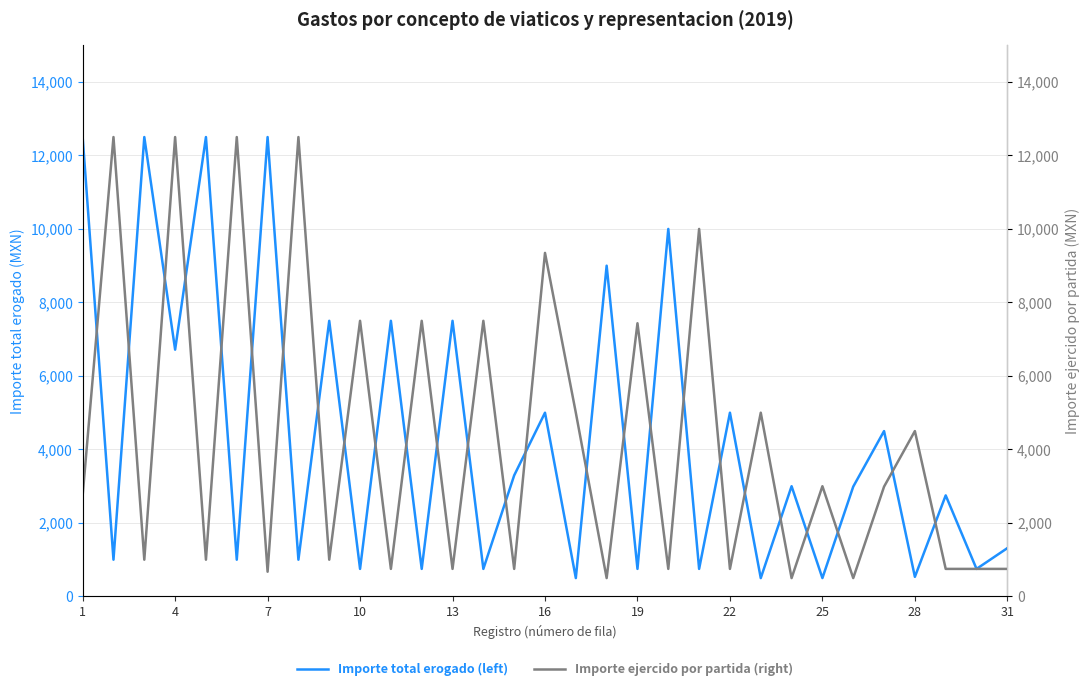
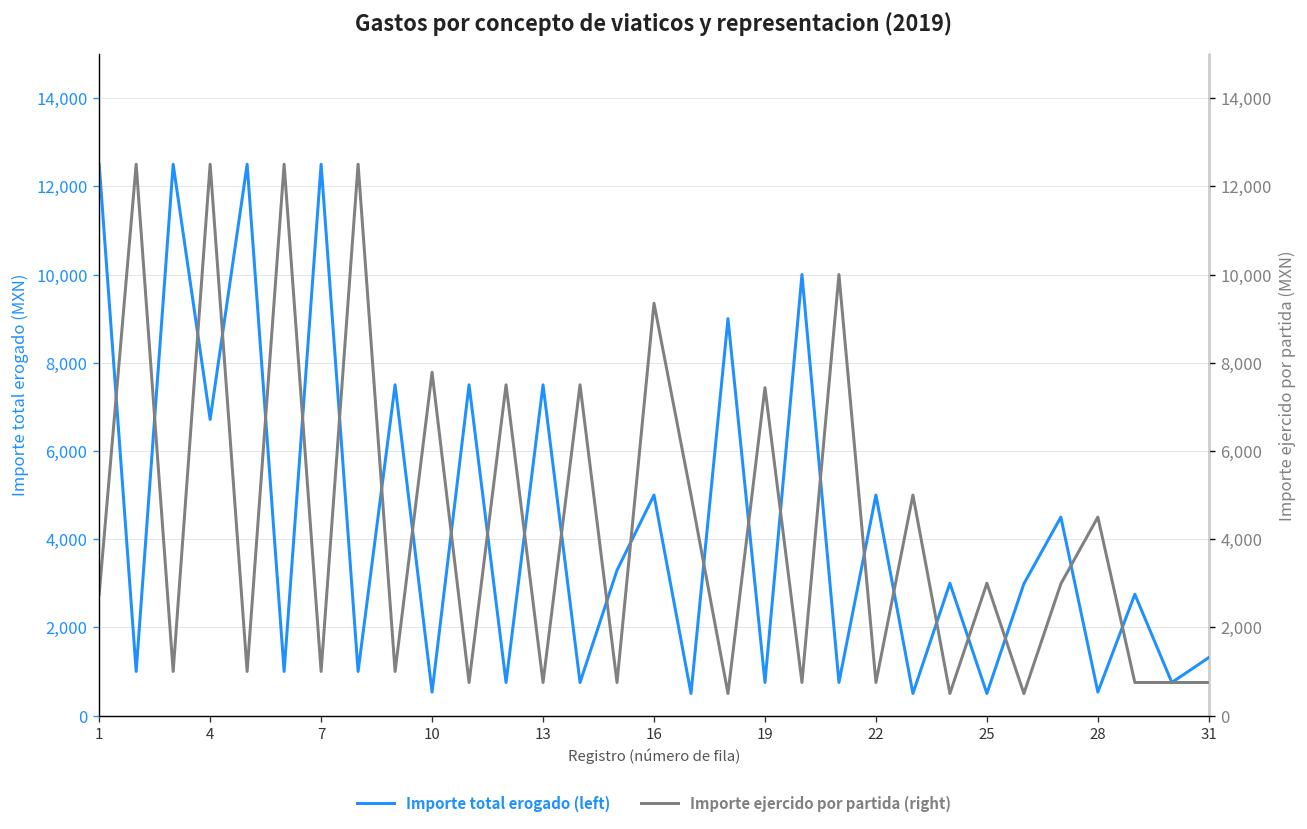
  {
    "Importe total erogado (left)": {
      "1": "12,500",
      "4": "6,700",
      "7": "12,500",
-     "10": "800",
+     "10": "500",
      "13": "7,500",
      "16": "5,000",
      "19": "800",
      "22": "5,000",
      "25": "500",
      "28": "500",
      "31": "1,300"
    },
    "Importe ejercido por partida (right)": {
      "1": "2,800",
      "4": "12,500",
-     "7": "700",
-     "10": "7,500",
+     "7": "1,000",
+     "10": "7,800",
      "13": "800",
      "16": "9,300",
      "19": "7,400",
      "22": "800",
      "25": "3,000",
      "28": "4,500",
      "31": "800"
    }
  }
